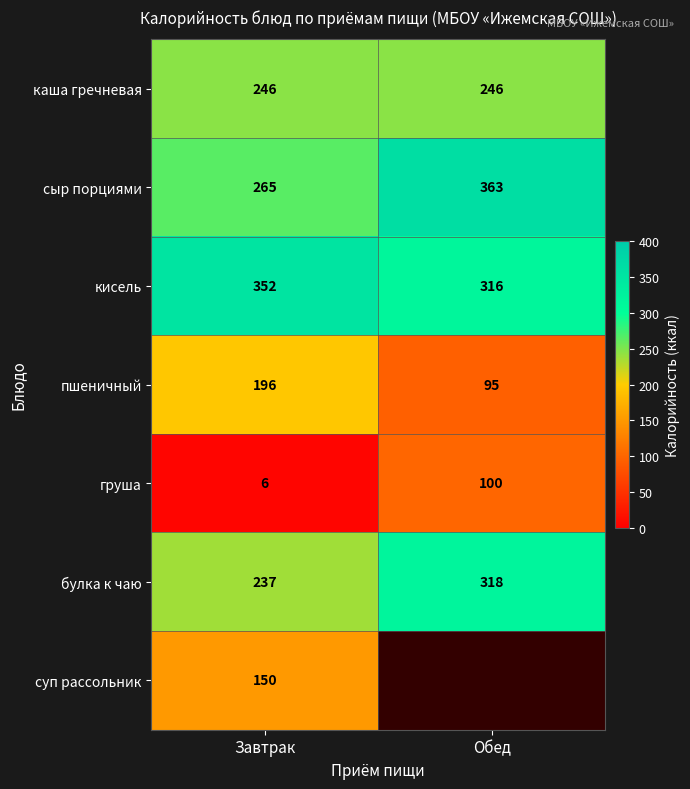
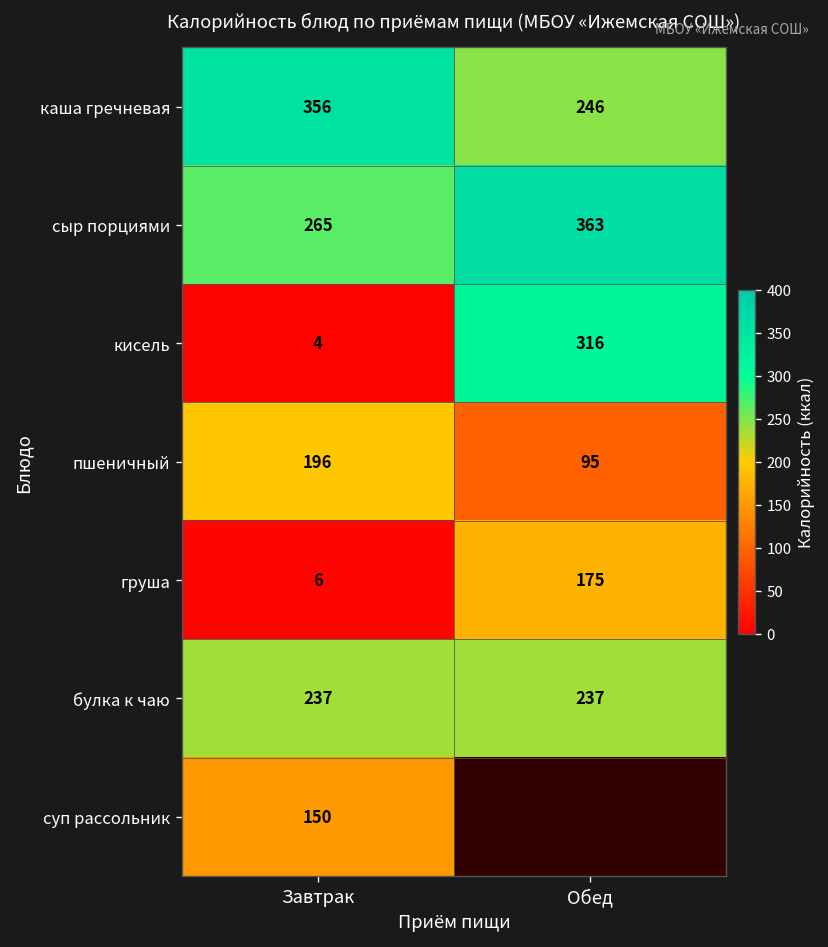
  {
    "каша гречневая": {
-     "Завтрак": 246,
+     "Завтрак": 356,
      "Обед": 246
    },
    "сыр порциями": {
      "Завтрак": 265,
      "Обед": 363
    },
    "кисель": {
-     "Завтрак": 352,
+     "Завтрак": 4,
      "Обед": 316
    },
    "пшеничный": {
      "Завтрак": 196,
      "Обед": 95
    },
    "груша": {
      "Завтрак": 6,
-     "Обед": 100
+     "Обед": 175
    },
    "булка к чаю": {
      "Завтрак": 237,
-     "Обед": 318
+     "Обед": 237
    },
    "суп рассольник": {
      "Завтрак": 150
    }
  }
